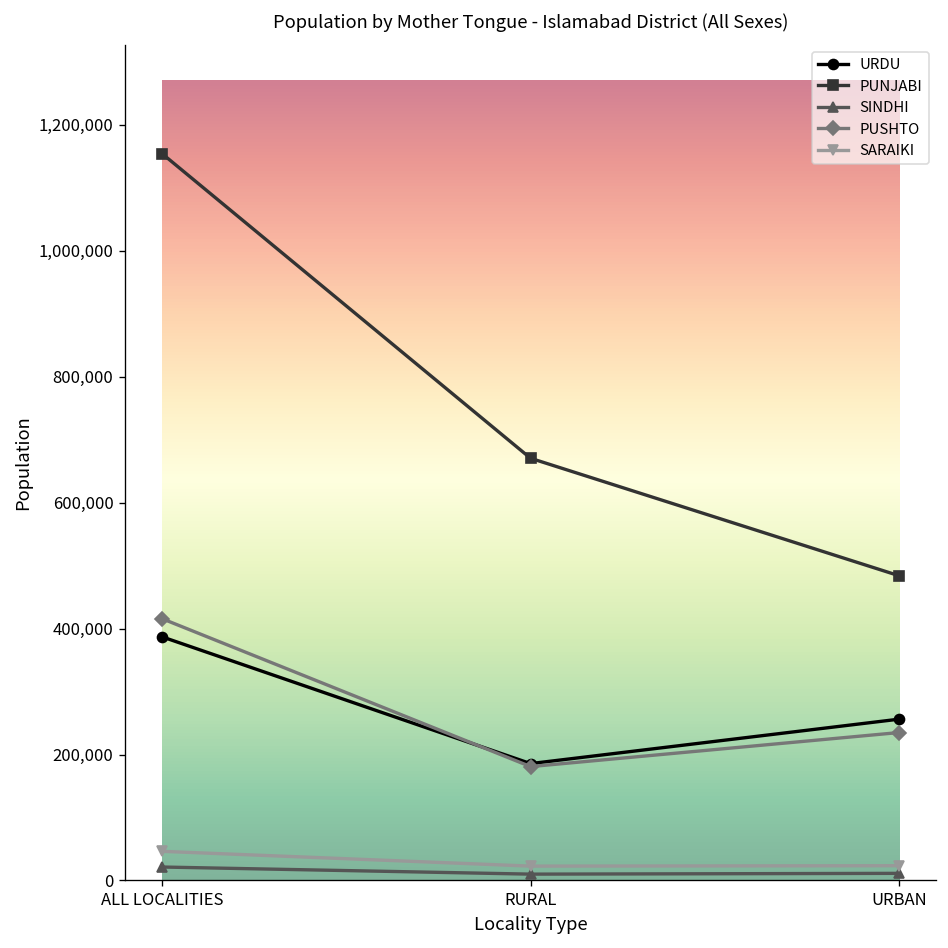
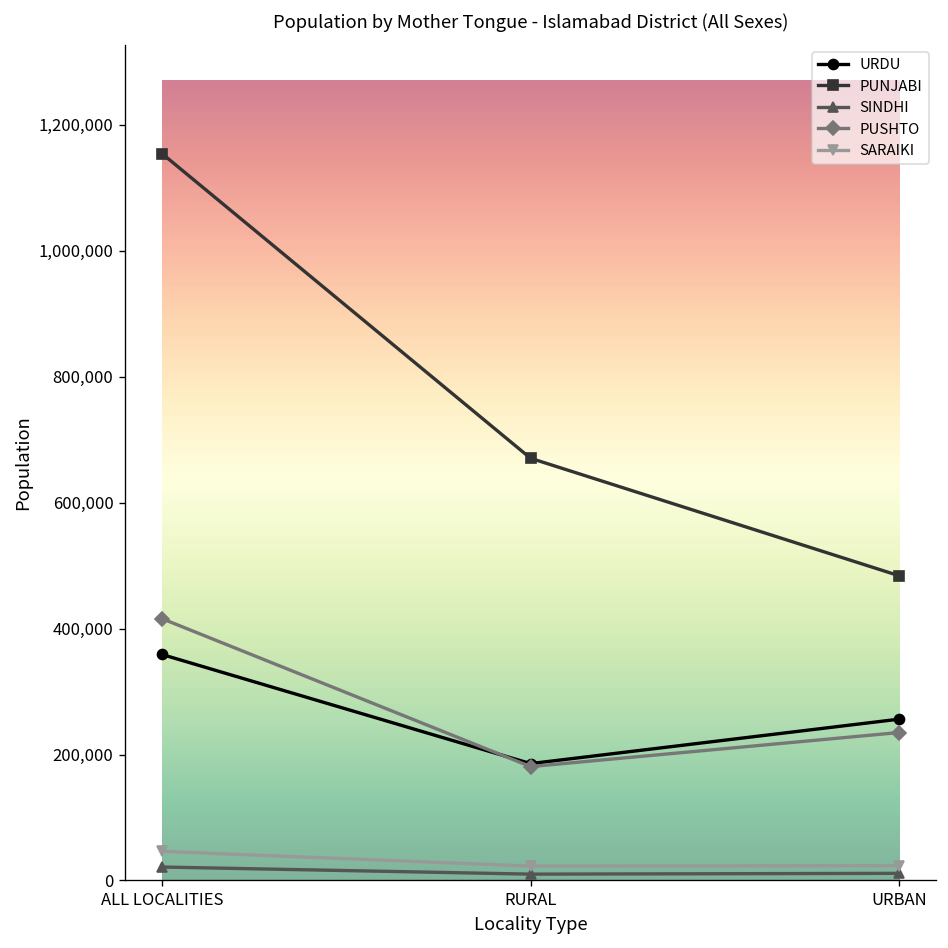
  {
    "URDU": {
-     "ALL LOCALITIES": "390,000",
+     "ALL LOCALITIES": "360,000",
      "URBAN": "260,000"
    }
  }
